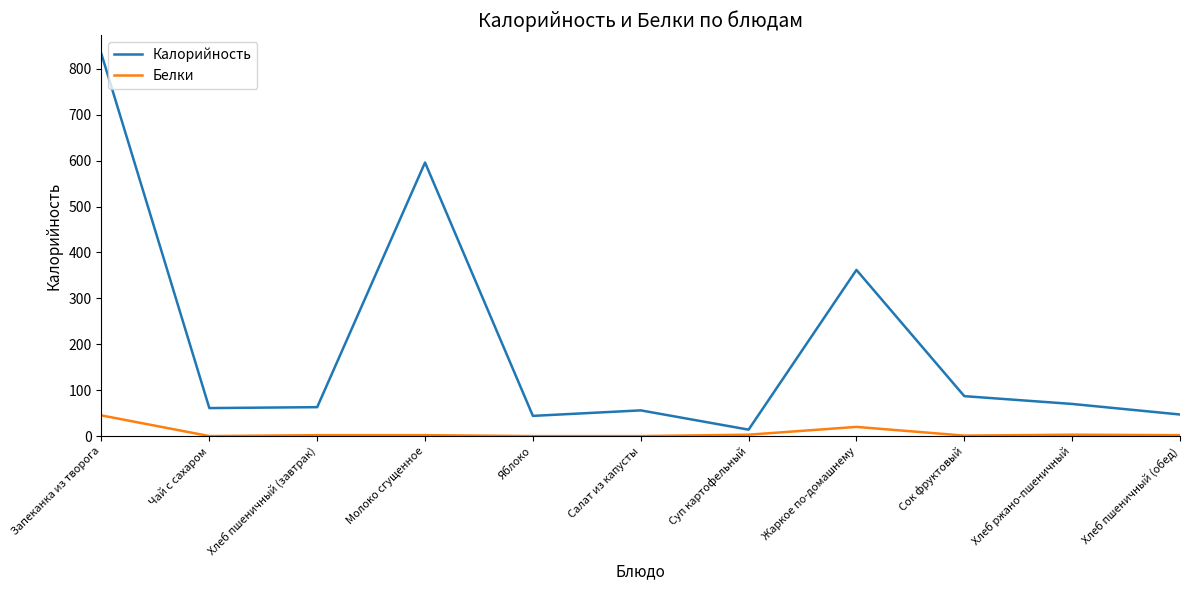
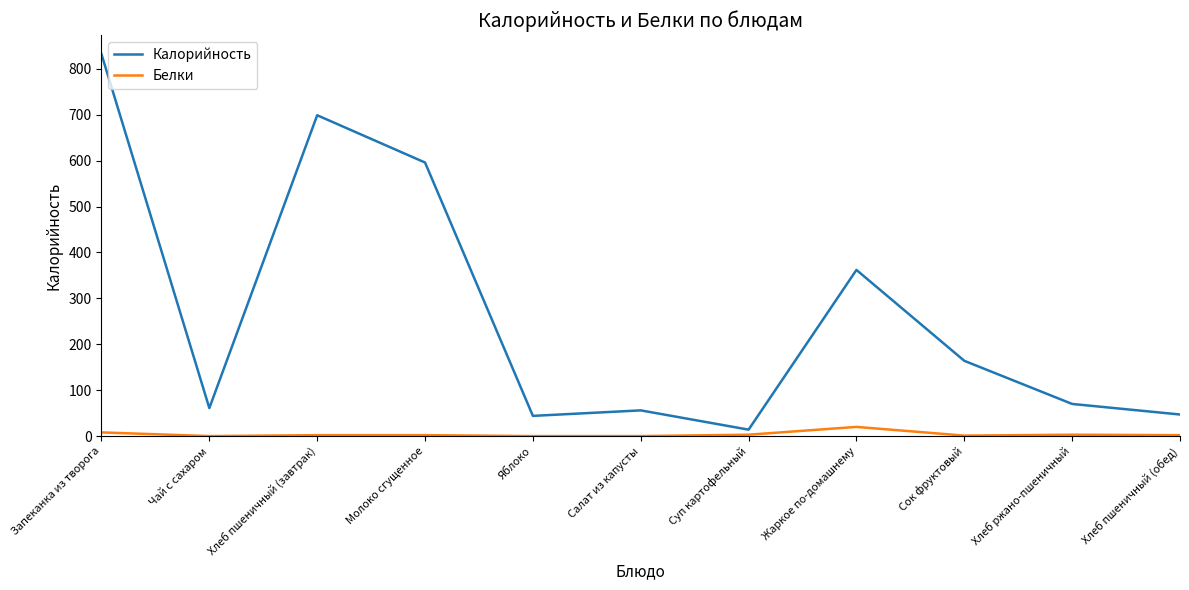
  {
    "Калорийность": {
      "Запеканка из творога": 830,
      "Чай с сахаром": 60,
-     "Хлеб пшеничный (завтрак)": 60,
+     "Хлеб пшеничный (завтрак)": 700,
      "Молоко сгущенное": 600,
      "Яблоко": 40,
      "Салат из капусты": 60,
      "Суп картофельный": 10,
      "Жаркое по-домашнему": 360,
-     "Сок фруктовый": 90,
+     "Сок фруктовый": 160,
      "Хлеб ржано-пшеничный": 70,
      "Хлеб пшеничный (обед)": 50
    },
    "Белки": {
-     "Запеканка из творога": 50,
+     "Запеканка из творога": 10,
      "Чай с сахаром": 0,
      "Хлеб пшеничный (завтрак)": 0,
      "Молоко сгущенное": 0,
      "Яблоко": 0,
      "Салат из капусты": 0,
      "Суп картофельный": 0,
      "Жаркое по-домашнему": 20,
      "Сок фруктовый": 0,
      "Хлеб ржано-пшеничный": 0,
      "Хлеб пшеничный (обед)": 0
    }
  }
